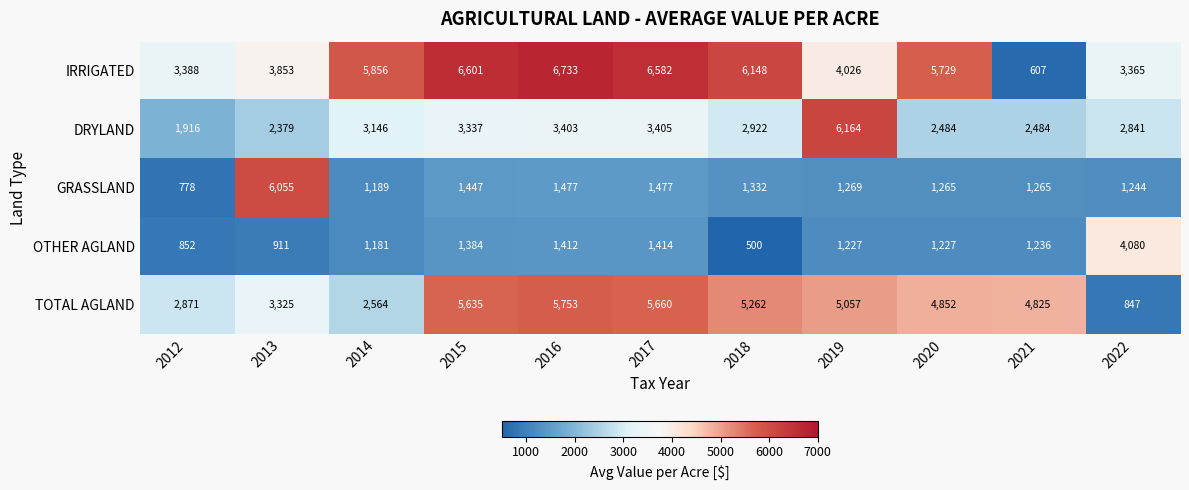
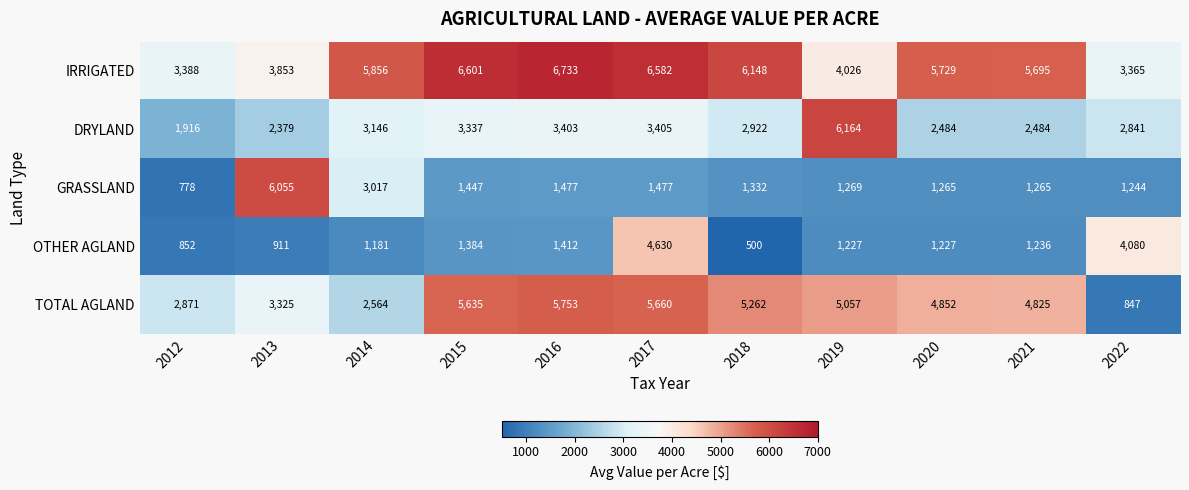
  {
    "IRRIGATED": {
      "2012": "3,388",
      "2013": "3,853",
      "2014": "5,856",
      "2015": "6,601",
      "2016": "6,733",
      "2017": "6,582",
      "2018": "6,148",
      "2019": "4,026",
      "2020": "5,729",
-     "2021": "607",
+     "2021": "5,695",
      "2022": "3,365"
    },
    "DRYLAND": {
      "2012": "1,916",
      "2013": "2,379",
      "2014": "3,146",
      "2015": "3,337",
      "2016": "3,403",
      "2017": "3,405",
      "2018": "2,922",
      "2019": "6,164",
      "2020": "2,484",
      "2021": "2,484",
      "2022": "2,841"
    },
    "GRASSLAND": {
      "2012": "778",
      "2013": "6,055",
-     "2014": "1,189",
+     "2014": "3,017",
      "2015": "1,447",
      "2016": "1,477",
      "2017": "1,477",
      "2018": "1,332",
      "2019": "1,269",
      "2020": "1,265",
      "2021": "1,265",
      "2022": "1,244"
    },
    "OTHER AGLAND": {
      "2012": "852",
      "2013": "911",
      "2014": "1,181",
      "2015": "1,384",
      "2016": "1,412",
-     "2017": "1,414",
+     "2017": "4,630",
      "2018": "500",
      "2019": "1,227",
      "2020": "1,227",
      "2021": "1,236",
      "2022": "4,080"
    },
    "TOTAL AGLAND": {
      "2012": "2,871",
      "2013": "3,325",
      "2014": "2,564",
      "2015": "5,635",
      "2016": "5,753",
      "2017": "5,660",
      "2018": "5,262",
      "2019": "5,057",
      "2020": "4,852",
      "2021": "4,825",
      "2022": "847"
    }
  }
